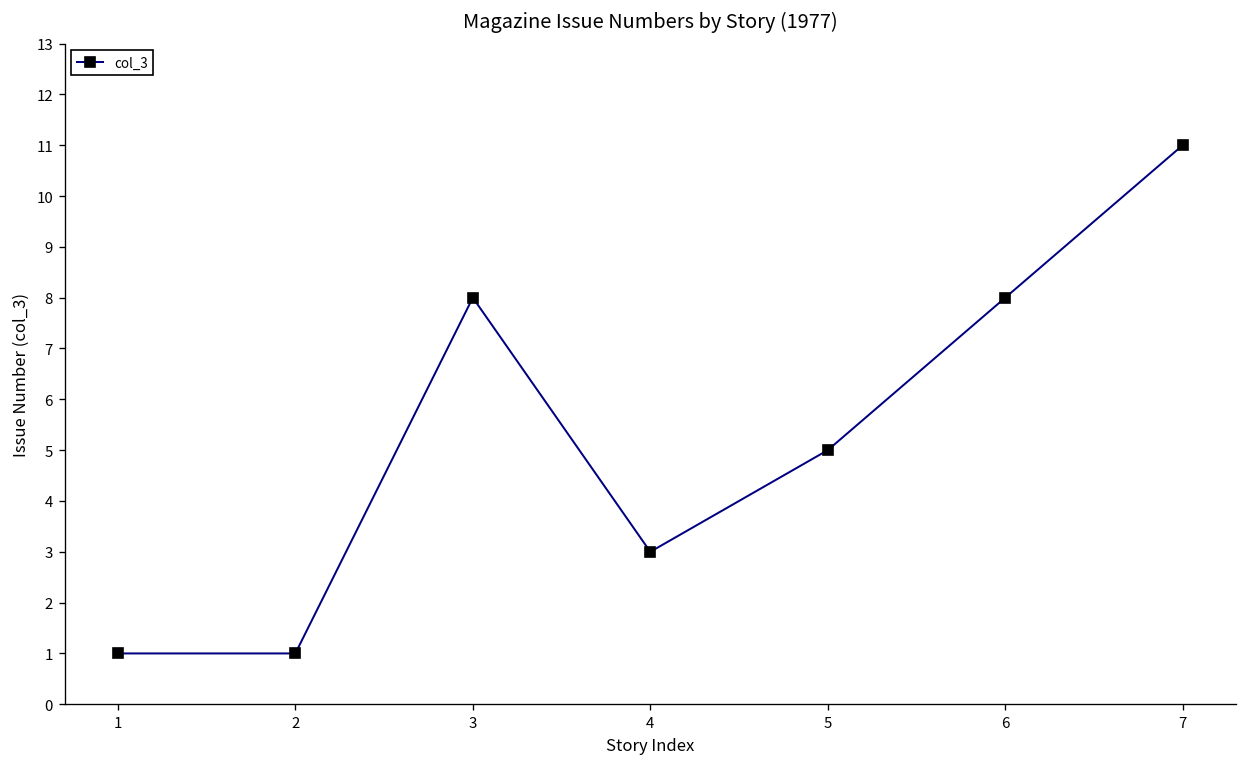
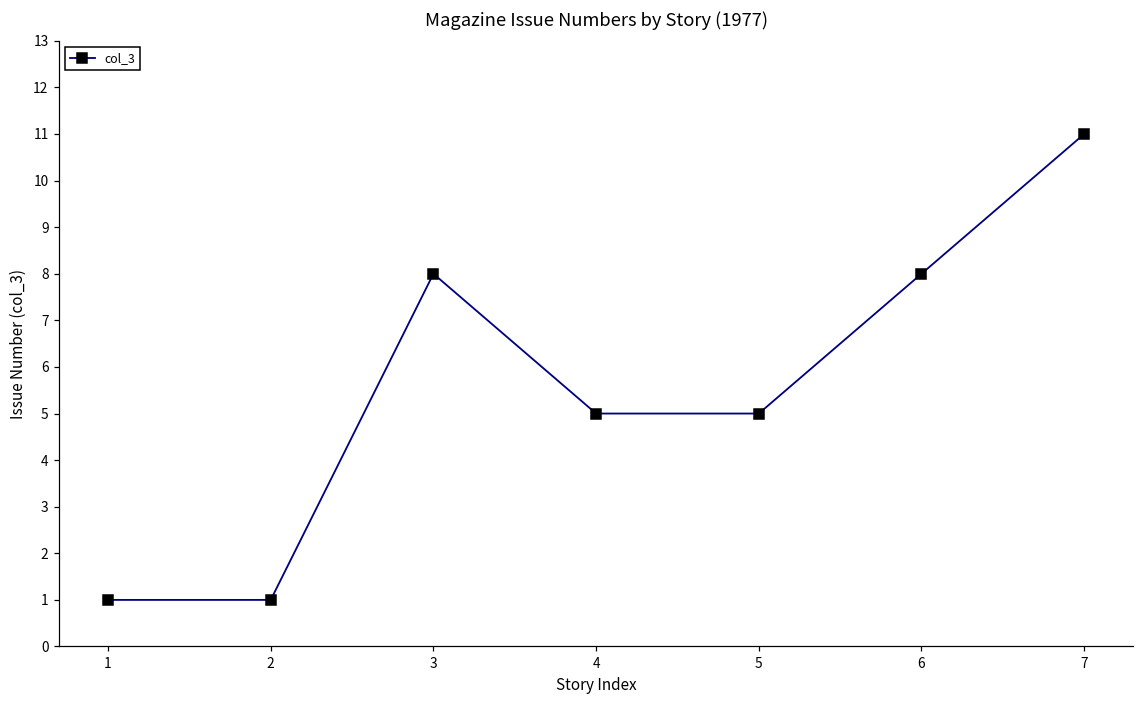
  {
    "1": 1,
    "2": 1,
    "3": 8,
-   "4": 3,
+   "4": 5,
    "5": 5,
    "6": 8,
    "7": 11
  }
